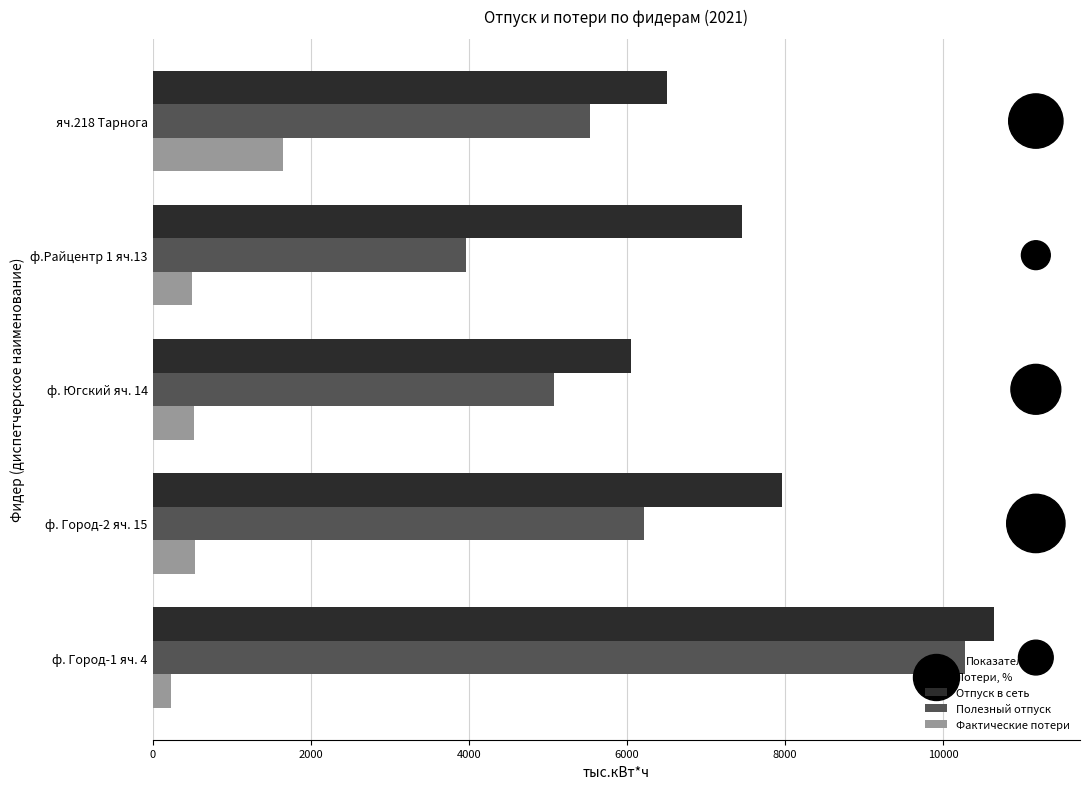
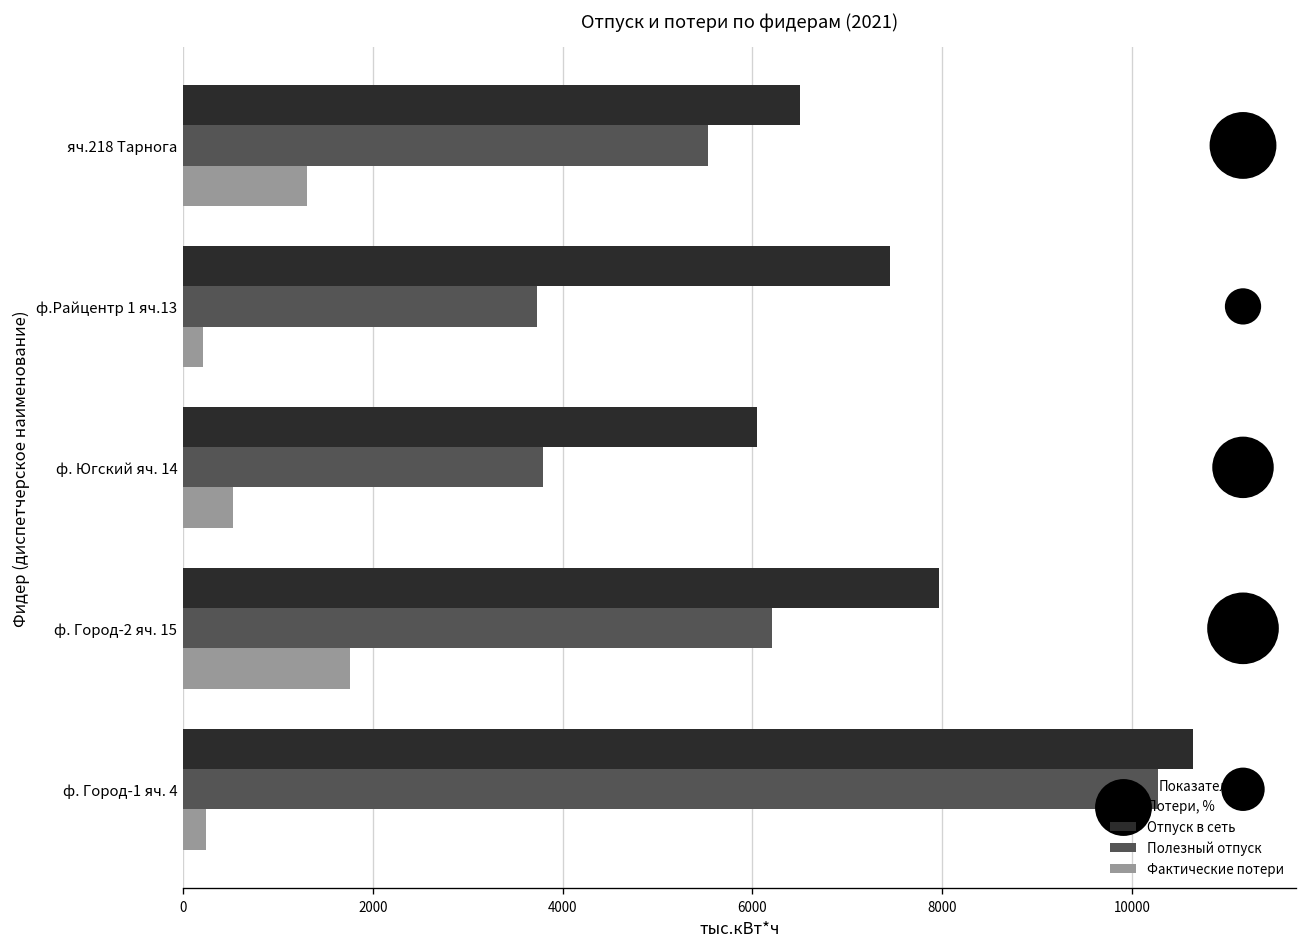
  {
    "Отпуск в сеть": {
      "яч.218 Тарнога": 6500,
      "ф.Райцентр 1 яч.13": 7500,
      "ф. Югский яч. 14": 6000,
      "ф. Город-2 яч. 15": 8000,
      "ф. Город-1 яч. 4": 10600
    },
    "Полезный отпуск": {
      "яч.218 Тарнога": 5500,
-     "ф.Райцентр 1 яч.13": 4000,
-     "ф. Югский яч. 14": 5100,
+     "ф.Райцентр 1 яч.13": 3700,
+     "ф. Югский яч. 14": 3800,
      "ф. Город-2 яч. 15": 6200,
      "ф. Город-1 яч. 4": 10300
    },
    "Фактические потери": {
-     "яч.218 Тарнога": 1700,
-     "ф.Райцентр 1 яч.13": 500,
+     "яч.218 Тарнога": 1300,
+     "ф.Райцентр 1 яч.13": 200,
      "ф. Югский яч. 14": 500,
-     "ф. Город-2 яч. 15": 500,
+     "ф. Город-2 яч. 15": 1800,
      "ф. Город-1 яч. 4": 200
    }
  }
